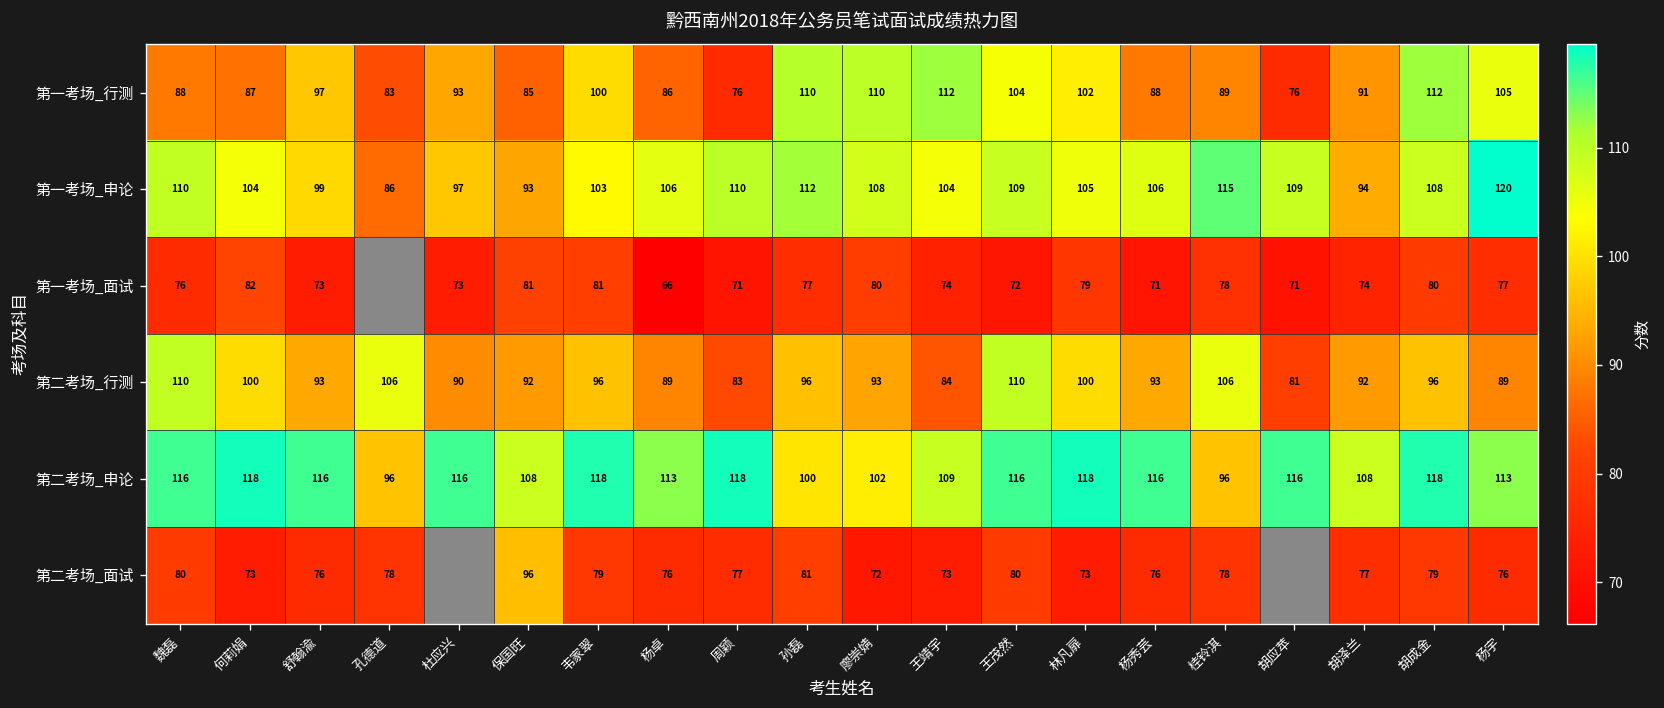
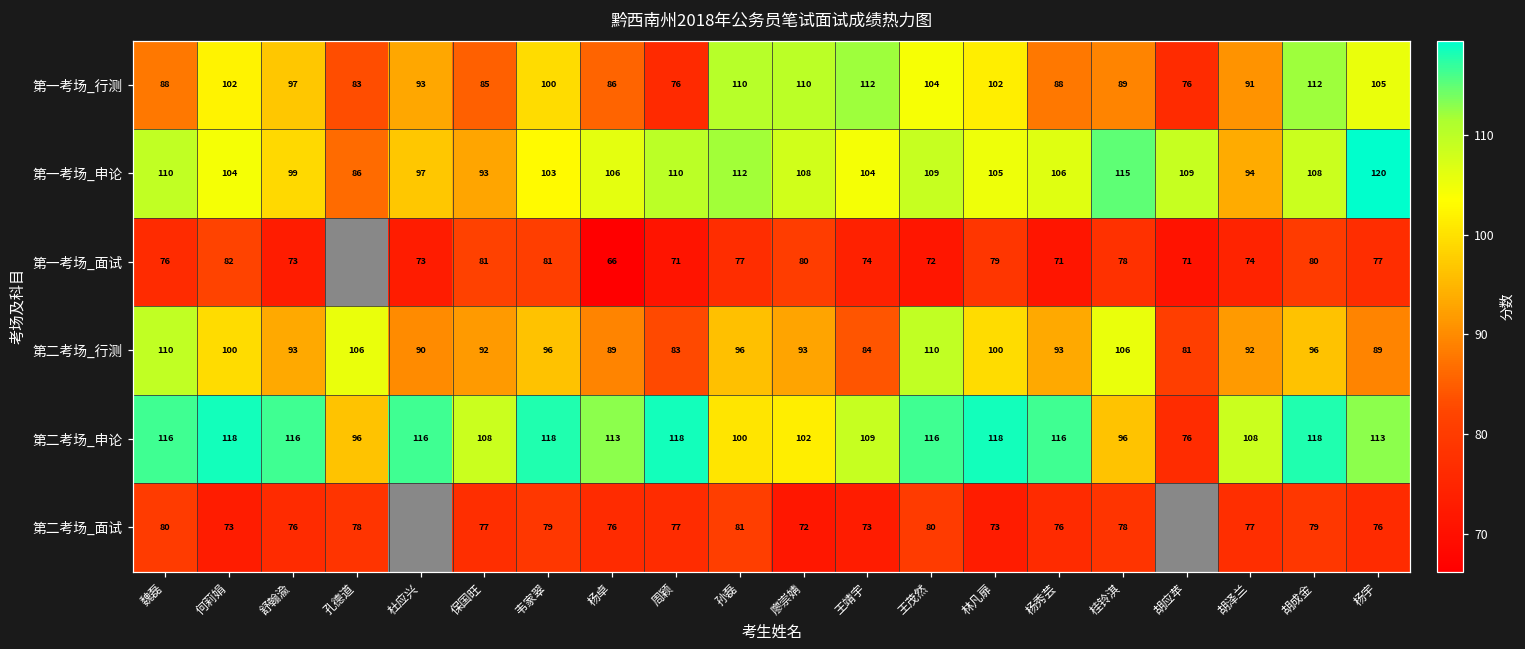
  {
    "第一考场_行测": {
      "魏磊": 88,
-     "何莉娟": 87,
+     "何莉娟": 102,
      "舒翰渝": 97,
      "孔德道": 83,
      "杜应兴": 93,
      "保国旺": 85,
      "韦家翠": 100,
      "杨卓": 86,
      "周颖": 76,
      "孙磊": 110,
      "廖崇婧": 110,
      "王靖宇": 112,
      "王茂然": 104,
      "林凡扉": 102,
      "杨秀芸": 88,
      "桂铃淇": 89,
      "胡应苹": 76,
      "胡泽兰": 91,
      "胡成金": 112,
      "杨宇": 105
    },
    "第一考场_申论": {
      "魏磊": 110,
      "何莉娟": 104,
      "舒翰渝": 99,
      "孔德道": 86,
      "杜应兴": 97,
      "保国旺": 93,
      "韦家翠": 103,
      "杨卓": 106,
      "周颖": 110,
      "孙磊": 112,
      "廖崇婧": 108,
      "王靖宇": 104,
      "王茂然": 109,
      "林凡扉": 105,
      "杨秀芸": 106,
      "桂铃淇": 115,
      "胡应苹": 109,
      "胡泽兰": 94,
      "胡成金": 108,
      "杨宇": 120
    },
    "第一考场_面试": {
      "魏磊": 76,
      "何莉娟": 82,
      "舒翰渝": 73,
      "杜应兴": 73,
      "保国旺": 81,
      "韦家翠": 81,
      "杨卓": 66,
      "周颖": 71,
      "孙磊": 77,
      "廖崇婧": 80,
      "王靖宇": 74,
      "王茂然": 72,
      "林凡扉": 79,
      "杨秀芸": 71,
      "桂铃淇": 78,
      "胡应苹": 71,
      "胡泽兰": 74,
      "胡成金": 80,
      "杨宇": 77
    },
    "第二考场_行测": {
      "魏磊": 110,
      "何莉娟": 100,
      "舒翰渝": 93,
      "孔德道": 106,
      "杜应兴": 90,
      "保国旺": 92,
      "韦家翠": 96,
      "杨卓": 89,
      "周颖": 83,
      "孙磊": 96,
      "廖崇婧": 93,
      "王靖宇": 84,
      "王茂然": 110,
      "林凡扉": 100,
      "杨秀芸": 93,
      "桂铃淇": 106,
      "胡应苹": 81,
      "胡泽兰": 92,
      "胡成金": 96,
      "杨宇": 89
    },
    "第二考场_申论": {
      "魏磊": 116,
      "何莉娟": 118,
      "舒翰渝": 116,
      "孔德道": 96,
      "杜应兴": 116,
      "保国旺": 108,
      "韦家翠": 118,
      "杨卓": 113,
      "周颖": 118,
      "孙磊": 100,
      "廖崇婧": 102,
      "王靖宇": 109,
      "王茂然": 116,
      "林凡扉": 118,
      "杨秀芸": 116,
      "桂铃淇": 96,
-     "胡应苹": 116,
+     "胡应苹": 76,
      "胡泽兰": 108,
      "胡成金": 118,
      "杨宇": 113
    },
    "第二考场_面试": {
      "魏磊": 80,
      "何莉娟": 73,
      "舒翰渝": 76,
      "孔德道": 78,
-     "保国旺": 96,
+     "保国旺": 77,
      "韦家翠": 79,
      "杨卓": 76,
      "周颖": 77,
      "孙磊": 81,
      "廖崇婧": 72,
      "王靖宇": 73,
      "王茂然": 80,
      "林凡扉": 73,
      "杨秀芸": 76,
      "桂铃淇": 78,
      "胡泽兰": 77,
      "胡成金": 79,
      "杨宇": 76
    }
  }
